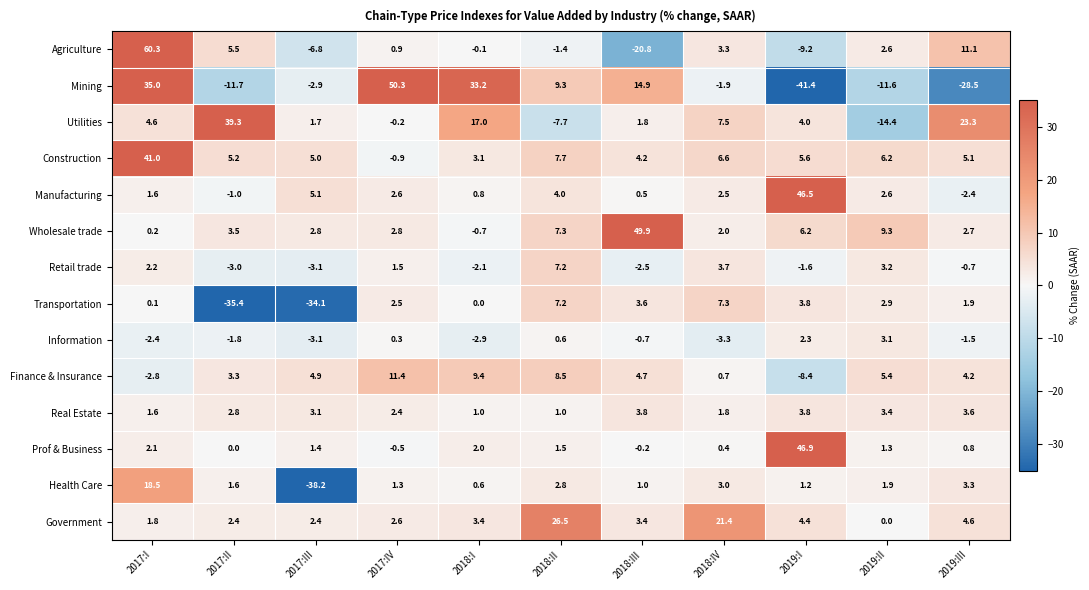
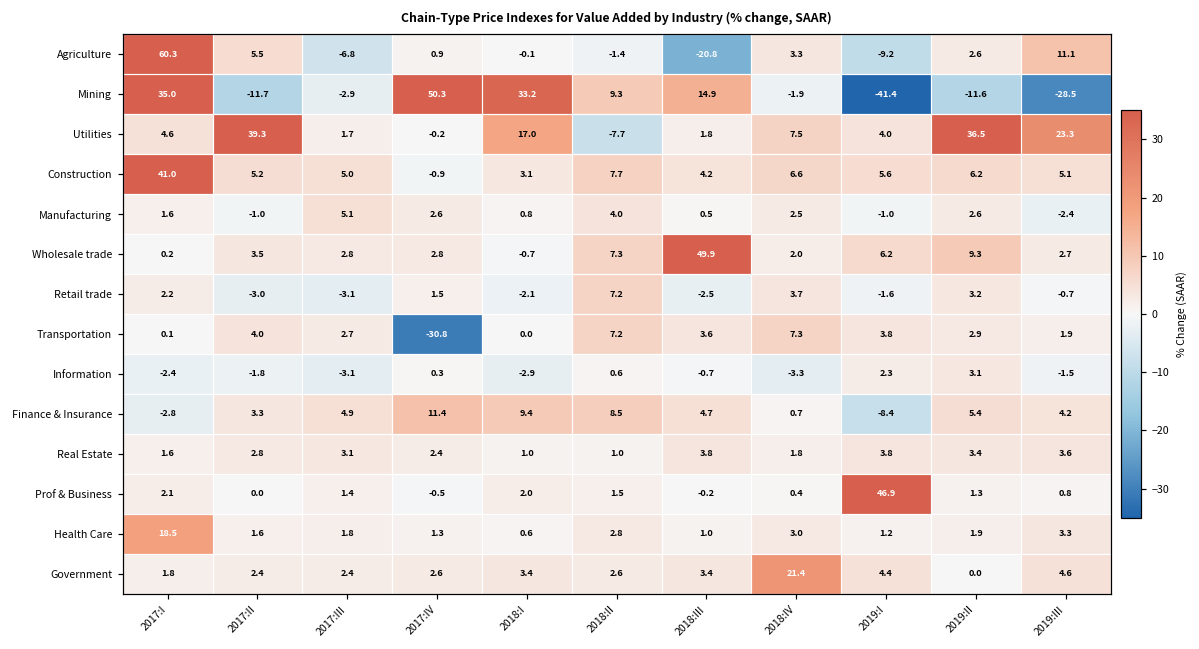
  {
    "Agriculture": {
      "2017:I": 60.3,
      "2017:II": 5.5,
      "2017:III": -6.8,
      "2017:IV": 0.9,
      "2018:I": -0.1,
      "2018:II": -1.4,
      "2018:III": -20.8,
      "2018:IV": 3.3,
      "2019:I": -9.2,
      "2019:II": 2.6,
      "2019:III": 11.1
    },
    "Mining": {
      "2017:I": 35.0,
      "2017:II": -11.7,
      "2017:III": -2.9,
      "2017:IV": 50.3,
      "2018:I": 33.2,
      "2018:II": 9.3,
      "2018:III": 14.9,
      "2018:IV": -1.9,
      "2019:I": -41.4,
      "2019:II": -11.6,
      "2019:III": -28.5
    },
    "Utilities": {
      "2017:I": 4.6,
      "2017:II": 39.3,
      "2017:III": 1.7,
      "2017:IV": -0.2,
      "2018:I": 17.0,
      "2018:II": -7.7,
      "2018:III": 1.8,
      "2018:IV": 7.5,
      "2019:I": 4.0,
-     "2019:II": -14.4,
+     "2019:II": 36.5,
      "2019:III": 23.3
    },
    "Construction": {
      "2017:I": 41.0,
      "2017:II": 5.2,
      "2017:III": 5.0,
      "2017:IV": -0.9,
      "2018:I": 3.1,
      "2018:II": 7.7,
      "2018:III": 4.2,
      "2018:IV": 6.6,
      "2019:I": 5.6,
      "2019:II": 6.2,
      "2019:III": 5.1
    },
    "Manufacturing": {
      "2017:I": 1.6,
      "2017:II": -1.0,
      "2017:III": 5.1,
      "2017:IV": 2.6,
      "2018:I": 0.8,
      "2018:II": 4.0,
      "2018:III": 0.5,
      "2018:IV": 2.5,
-     "2019:I": 46.5,
+     "2019:I": -1.0,
      "2019:II": 2.6,
      "2019:III": -2.4
    },
    "Wholesale trade": {
      "2017:I": 0.2,
      "2017:II": 3.5,
      "2017:III": 2.8,
      "2017:IV": 2.8,
      "2018:I": -0.7,
      "2018:II": 7.3,
      "2018:III": 49.9,
      "2018:IV": 2.0,
      "2019:I": 6.2,
      "2019:II": 9.3,
      "2019:III": 2.7
    },
    "Retail trade": {
      "2017:I": 2.2,
      "2017:II": -3.0,
      "2017:III": -3.1,
      "2017:IV": 1.5,
      "2018:I": -2.1,
      "2018:II": 7.2,
      "2018:III": -2.5,
      "2018:IV": 3.7,
      "2019:I": -1.6,
      "2019:II": 3.2,
      "2019:III": -0.7
    },
    "Transportation": {
      "2017:I": 0.1,
-     "2017:II": -35.4,
-     "2017:III": -34.1,
-     "2017:IV": 2.5,
+     "2017:II": 4.0,
+     "2017:III": 2.7,
+     "2017:IV": -30.8,
      "2018:I": 0.0,
      "2018:II": 7.2,
      "2018:III": 3.6,
      "2018:IV": 7.3,
      "2019:I": 3.8,
      "2019:II": 2.9,
      "2019:III": 1.9
    },
    "Information": {
      "2017:I": -2.4,
      "2017:II": -1.8,
      "2017:III": -3.1,
      "2017:IV": 0.3,
      "2018:I": -2.9,
      "2018:II": 0.6,
      "2018:III": -0.7,
      "2018:IV": -3.3,
      "2019:I": 2.3,
      "2019:II": 3.1,
      "2019:III": -1.5
    },
    "Finance & Insurance": {
      "2017:I": -2.8,
      "2017:II": 3.3,
      "2017:III": 4.9,
      "2017:IV": 11.4,
      "2018:I": 9.4,
      "2018:II": 8.5,
      "2018:III": 4.7,
      "2018:IV": 0.7,
      "2019:I": -8.4,
      "2019:II": 5.4,
      "2019:III": 4.2
    },
    "Real Estate": {
      "2017:I": 1.6,
      "2017:II": 2.8,
      "2017:III": 3.1,
      "2017:IV": 2.4,
      "2018:I": 1.0,
      "2018:II": 1.0,
      "2018:III": 3.8,
      "2018:IV": 1.8,
      "2019:I": 3.8,
      "2019:II": 3.4,
      "2019:III": 3.6
    },
    "Prof & Business": {
      "2017:I": 2.1,
      "2017:II": 0.0,
      "2017:III": 1.4,
      "2017:IV": -0.5,
      "2018:I": 2.0,
      "2018:II": 1.5,
      "2018:III": -0.2,
      "2018:IV": 0.4,
      "2019:I": 46.9,
      "2019:II": 1.3,
      "2019:III": 0.8
    },
    "Health Care": {
      "2017:I": 18.5,
      "2017:II": 1.6,
-     "2017:III": -38.2,
+     "2017:III": 1.8,
      "2017:IV": 1.3,
      "2018:I": 0.6,
      "2018:II": 2.8,
      "2018:III": 1.0,
      "2018:IV": 3.0,
      "2019:I": 1.2,
      "2019:II": 1.9,
      "2019:III": 3.3
    },
    "Government": {
      "2017:I": 1.8,
      "2017:II": 2.4,
      "2017:III": 2.4,
      "2017:IV": 2.6,
      "2018:I": 3.4,
-     "2018:II": 26.5,
+     "2018:II": 2.6,
      "2018:III": 3.4,
      "2018:IV": 21.4,
      "2019:I": 4.4,
      "2019:II": 0.0,
      "2019:III": 4.6
    }
  }
